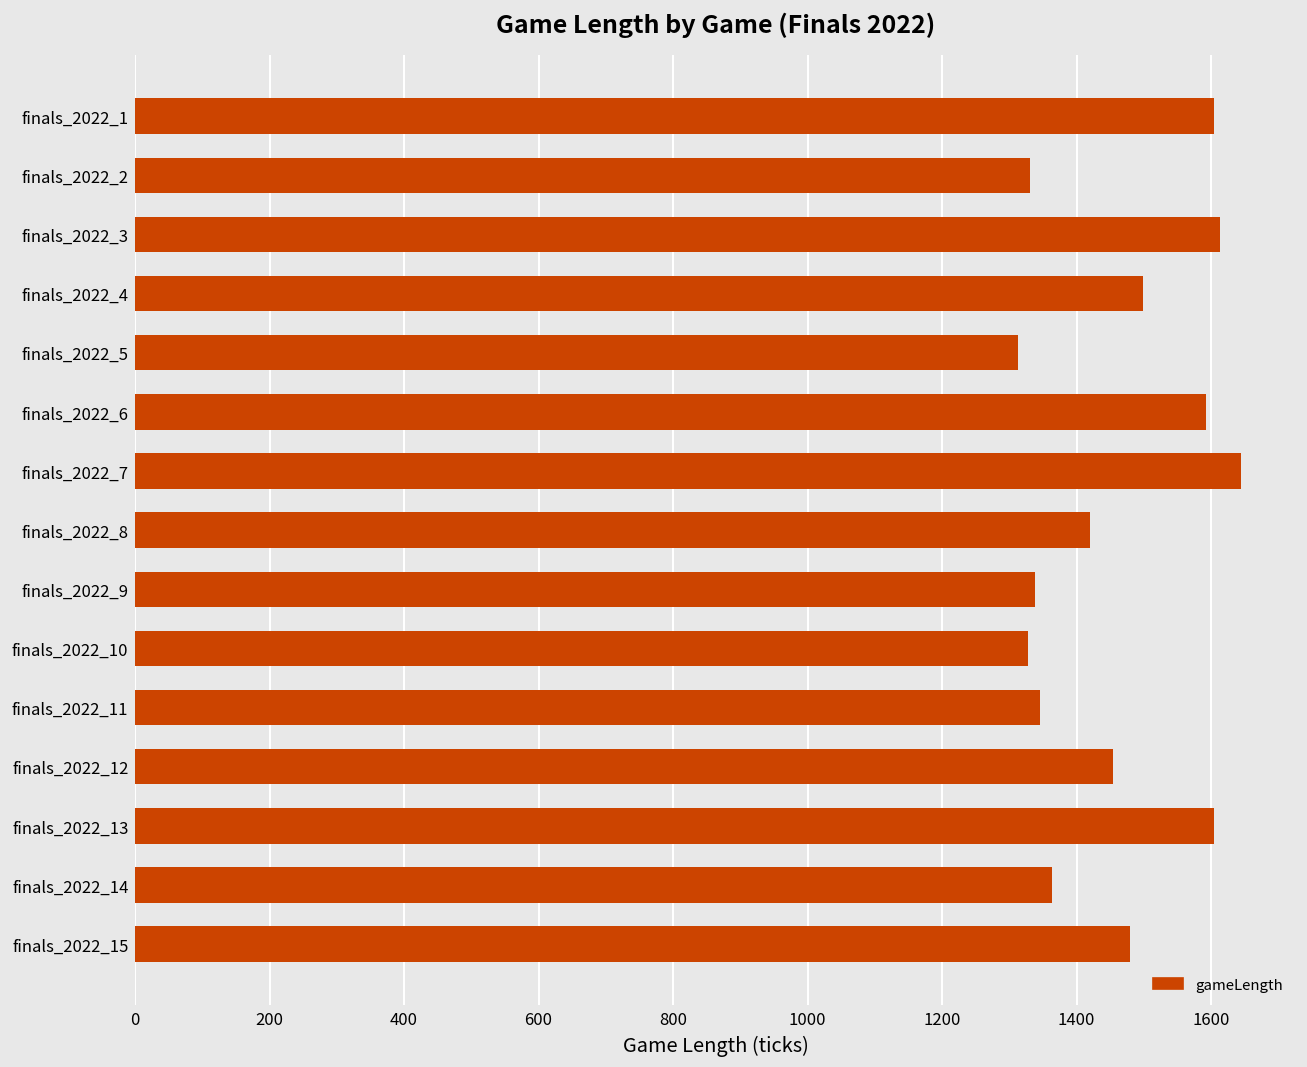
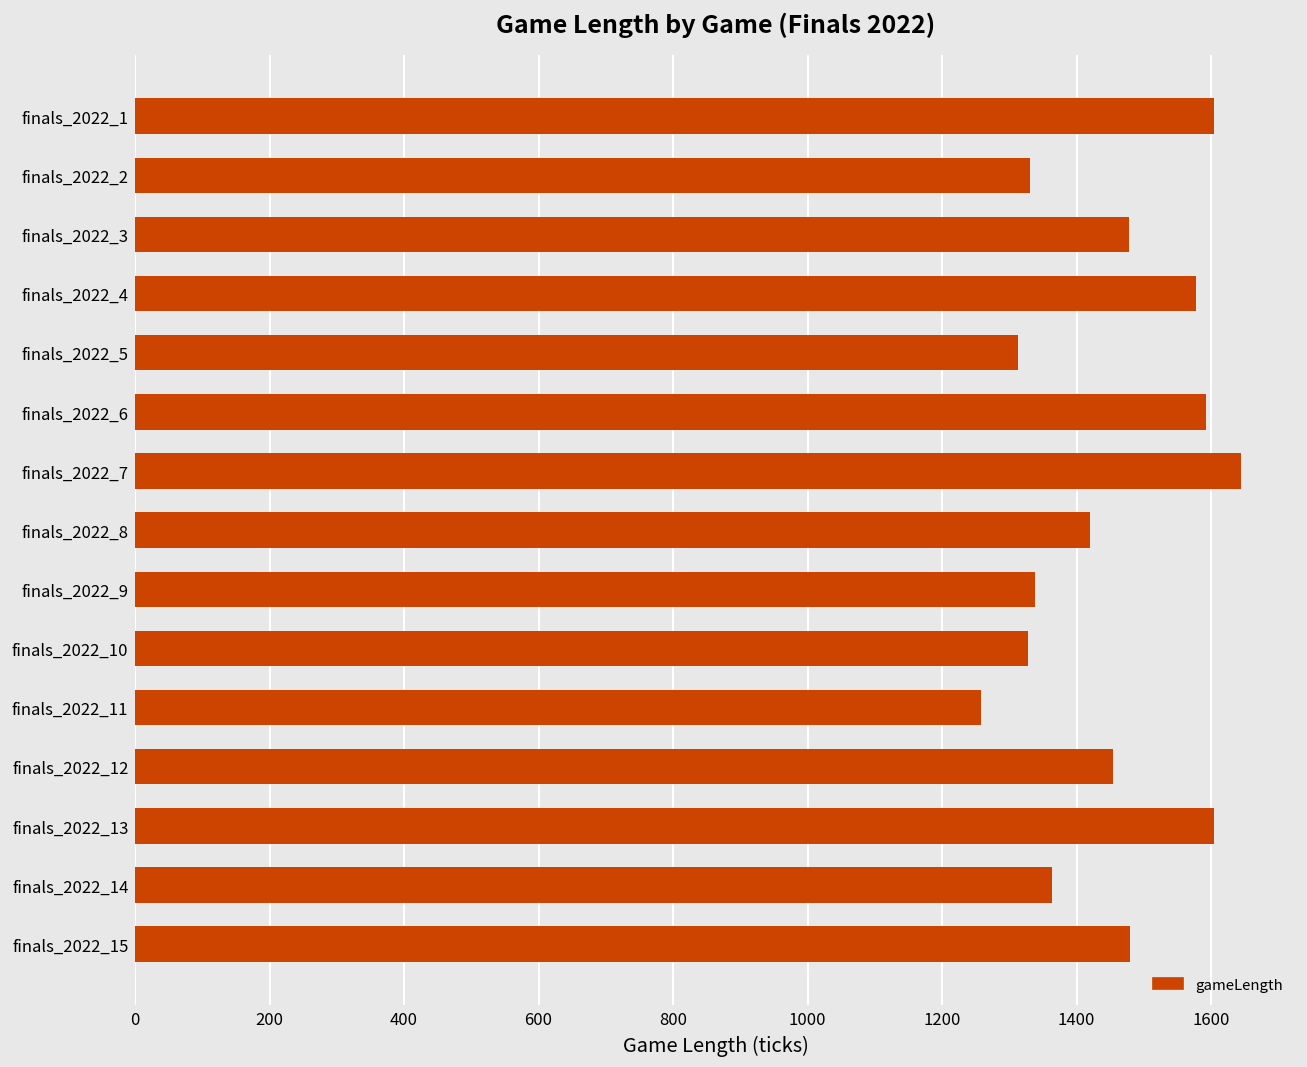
  {
    "finals_2022_1": 1600,
    "finals_2022_2": 1330,
-   "finals_2022_3": 1610,
-   "finals_2022_4": 1500,
+   "finals_2022_3": 1480,
+   "finals_2022_4": 1580,
    "finals_2022_5": 1310,
    "finals_2022_6": 1590,
    "finals_2022_7": 1640,
    "finals_2022_8": 1420,
    "finals_2022_9": 1340,
    "finals_2022_10": 1330,
-   "finals_2022_11": 1350,
+   "finals_2022_11": 1260,
    "finals_2022_12": 1450,
    "finals_2022_13": 1600,
    "finals_2022_14": 1360,
    "finals_2022_15": 1480
  }
